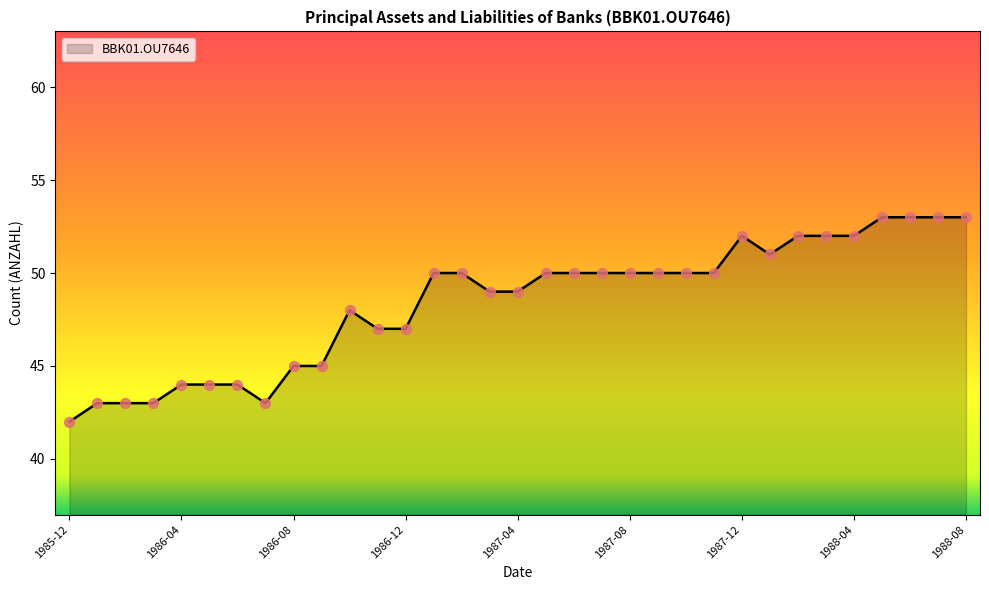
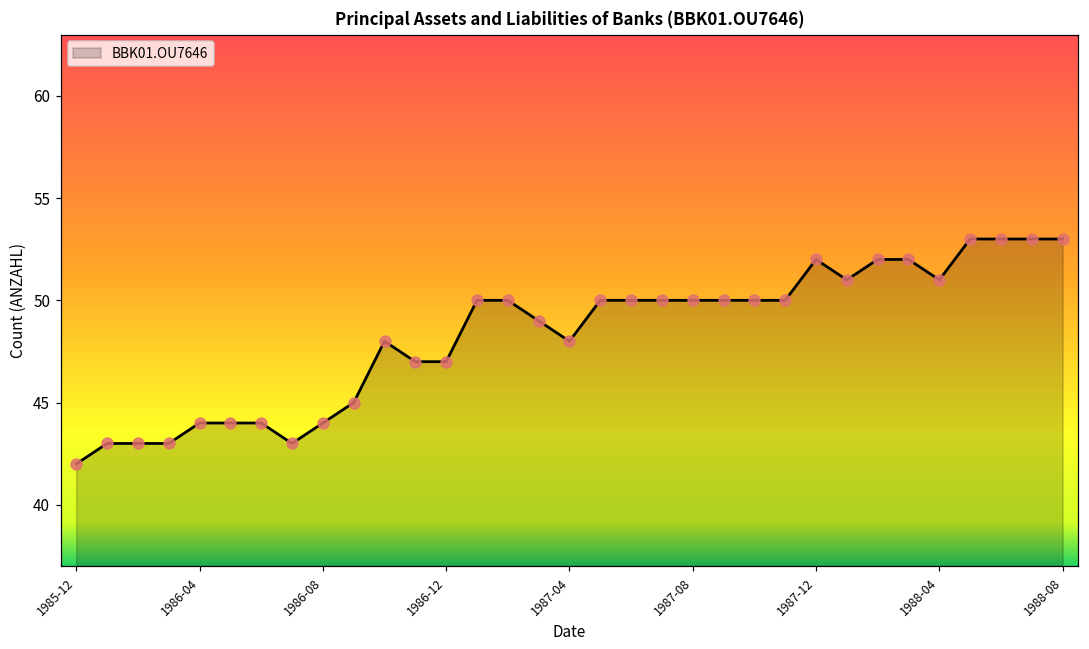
  {
    "1985-12": 42,
    "1986-04": 44,
-   "1986-08": 45,
+   "1986-08": 44,
    "1986-12": 47,
-   "1987-04": 49,
+   "1987-04": 48,
    "1987-08": 50,
    "1987-12": 52,
-   "1988-04": 52,
+   "1988-04": 51,
    "1988-08": 53
  }
